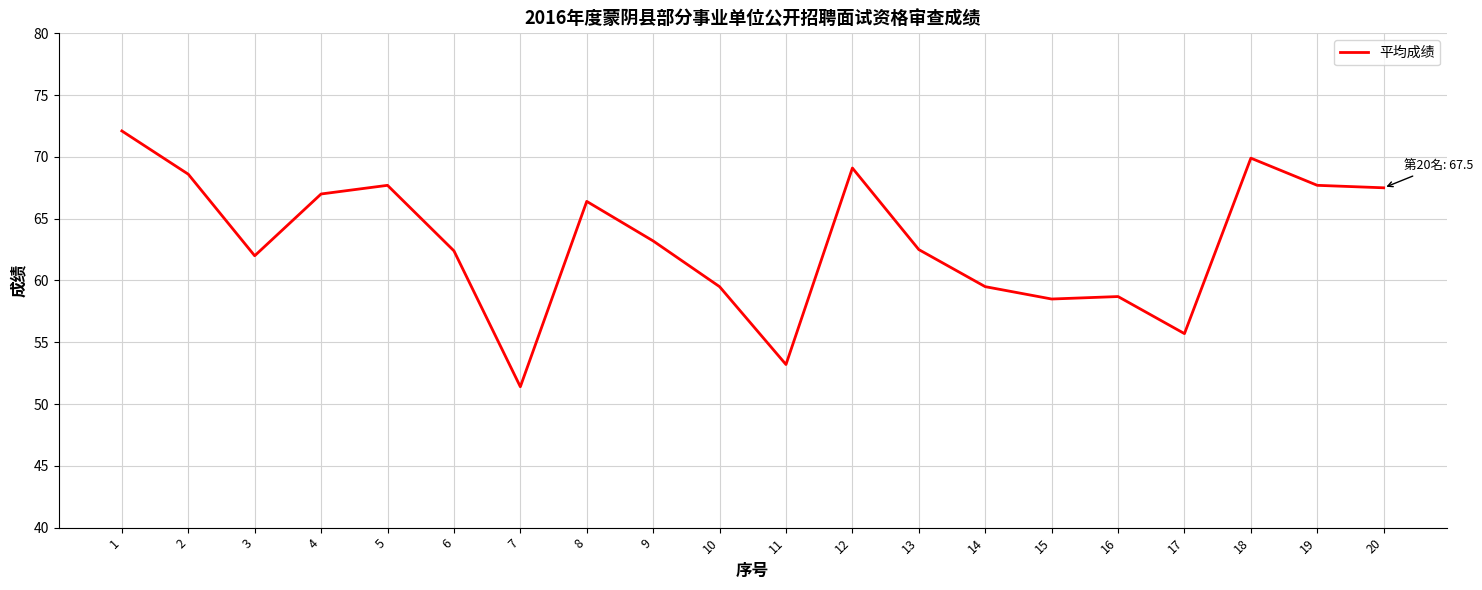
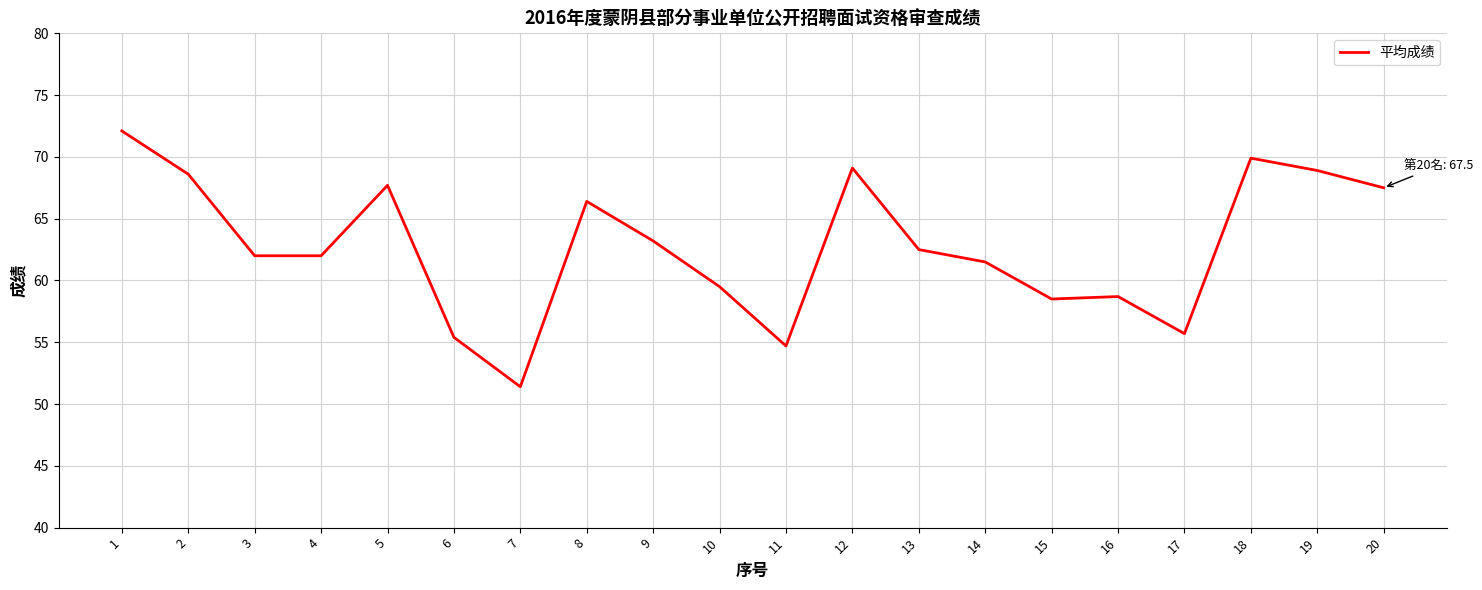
  {
    "1": 72.1,
    "2": 68.6,
    "3": 62.0,
-   "4": 67,
+   "4": 62,
    "5": 67.7,
-   "6": 62.4,
+   "6": 55.4,
    "7": 51.4,
    "8": 66.4,
    "9": 63.2,
    "10": 59.5,
-   "11": 53.2,
+   "11": 54.7,
    "12": 69.1,
    "13": 62.5,
-   "14": 59.5,
+   "14": 61.5,
    "15": 58.5,
    "16": 58.7,
    "17": 55.7,
    "18": 69.9,
-   "19": 67.7
+   "19": 68.9
  }
